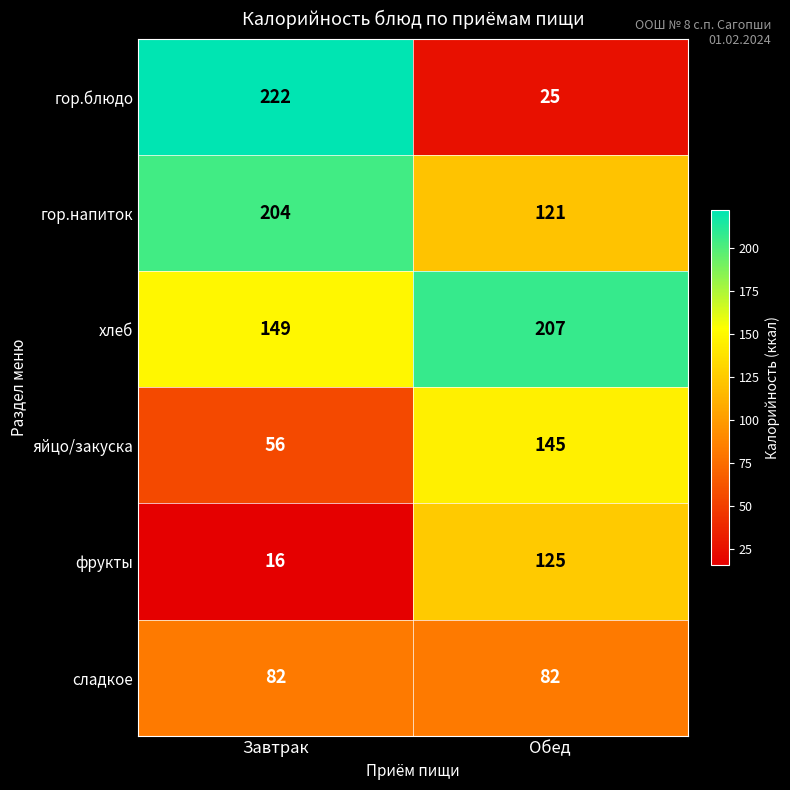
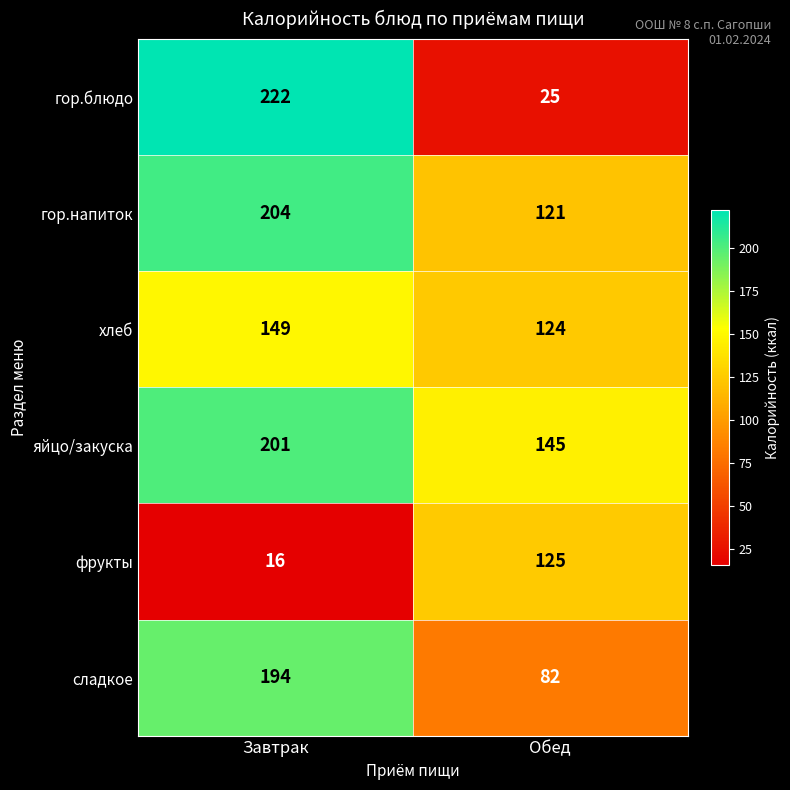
  {
    "гор.блюдо": {
      "Завтрак": 222,
      "Обед": 25
    },
    "гор.напиток": {
      "Завтрак": 204,
      "Обед": 121
    },
    "хлеб": {
      "Завтрак": 149,
-     "Обед": 207
+     "Обед": 124
    },
    "яйцо/закуска": {
-     "Завтрак": 56,
+     "Завтрак": 201,
      "Обед": 145
    },
    "фрукты": {
      "Завтрак": 16,
      "Обед": 125
    },
    "сладкое": {
-     "Завтрак": 82,
+     "Завтрак": 194,
      "Обед": 82
    }
  }
